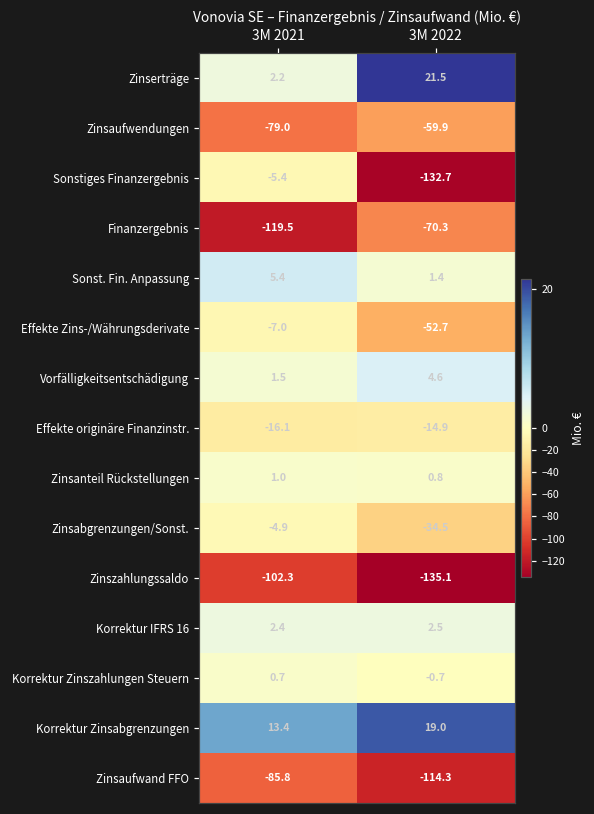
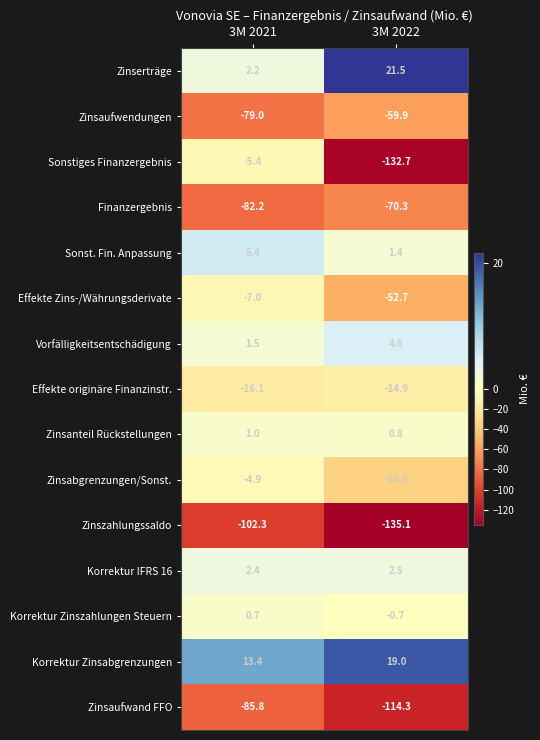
  {
    "Zinserträge": {
      "3M 2022": 21.5
    },
    "Zinsaufwendungen": {
      "3M 2021": -79.0,
      "3M 2022": -59.9
    },
    "Sonstiges Finanzergebnis": {
      "3M 2021": -5.4,
      "3M 2022": -132.7
    },
    "Finanzergebnis": {
-     "3M 2021": -119.5,
+     "3M 2021": -82.2,
      "3M 2022": -70.3
    },
    "Effekte Zins-/Währungsderivate": {
      "3M 2021": -7.0,
      "3M 2022": -52.7
    },
    "Effekte originäre Finanzinstr.": {
      "3M 2021": -16.1,
      "3M 2022": -14.9
    },
    "Zinsanteil Rückstellungen": {
      "3M 2021": 1.0,
      "3M 2022": 0.8
    },
    "Zinsabgrenzungen/Sonst.": {
      "3M 2021": -4.9,
      "3M 2022": -34.5
    },
    "Zinszahlungssaldo": {
      "3M 2021": -102.3,
      "3M 2022": -135.1
    },
    "Korrektur Zinszahlungen Steuern": {
      "3M 2021": 0.7,
      "3M 2022": -0.7
    },
    "Korrektur Zinsabgrenzungen": {
      "3M 2021": 13.4,
      "3M 2022": 19.0
    },
    "Zinsaufwand FFO": {
      "3M 2021": -85.8,
      "3M 2022": -114.3
    }
  }
